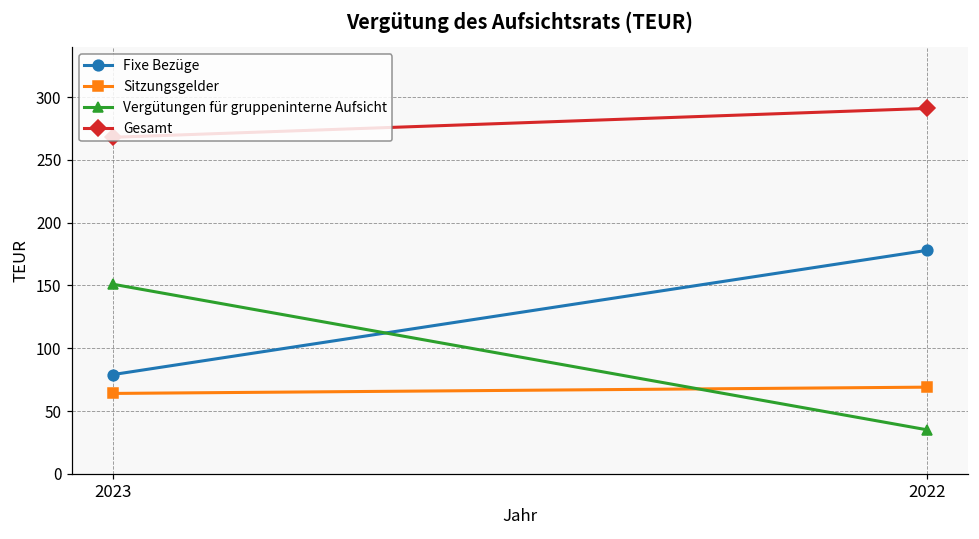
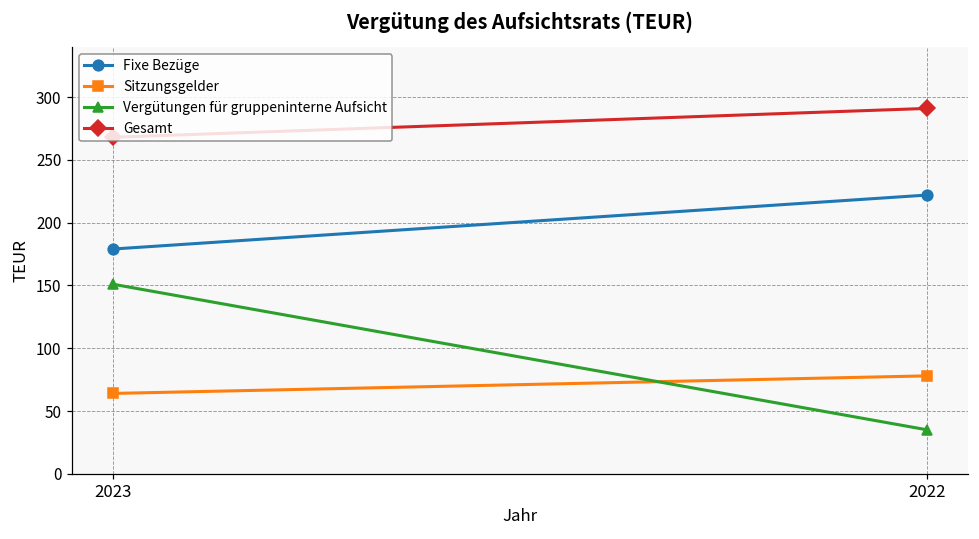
  {
    "Fixe Bezüge": {
-     "2023": 79,
-     "2022": 178
+     "2023": 179,
+     "2022": 222
    },
    "Sitzungsgelder": {
      "2023": 64,
-     "2022": 69
+     "2022": 78
    },
    "Vergütungen für gruppeninterne Aufsicht": {
      "2023": 151,
      "2022": 35
    },
    "Gesamt": {
      "2022": 291
    }
  }
